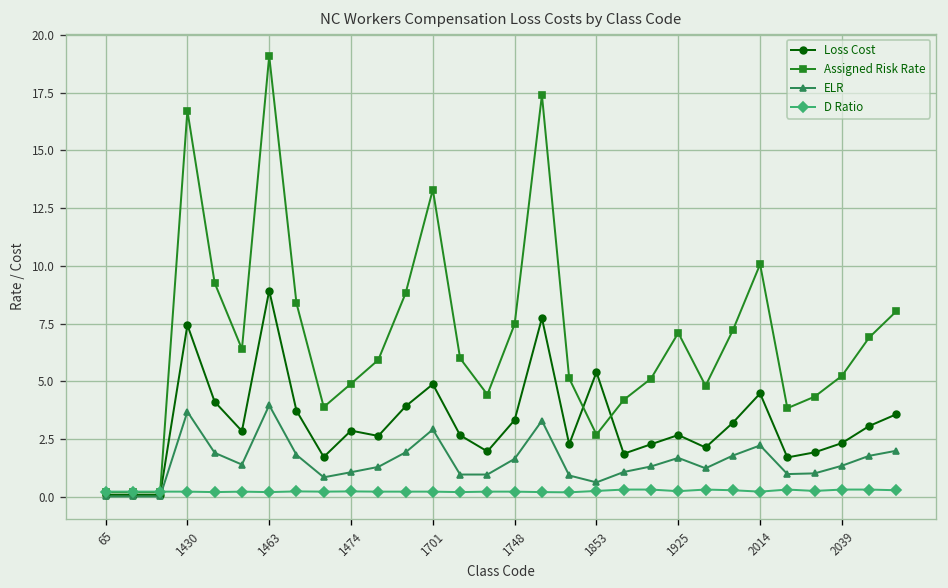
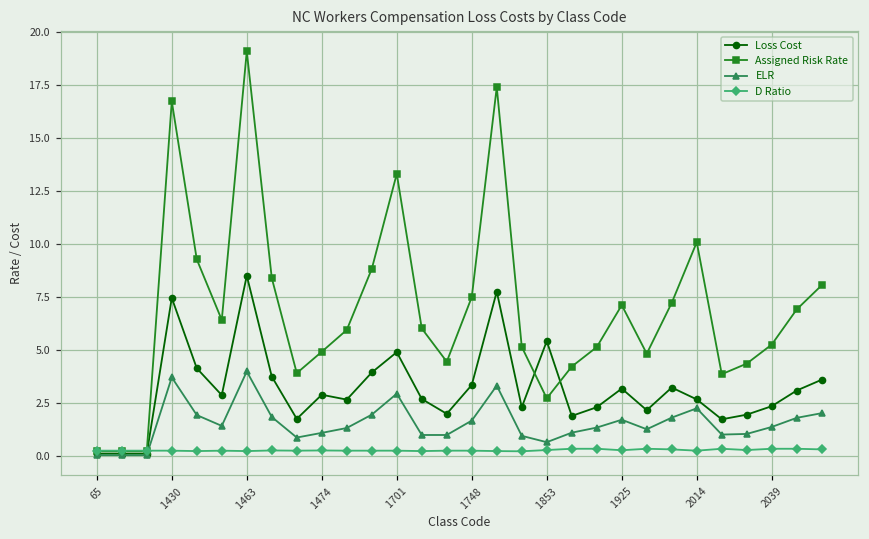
  {
    "Loss Cost": {
      "1430": 7.4,
-     "1463": 8.9,
+     "1463": 8.5,
      "1474": 2.9,
      "1701": 4.9,
      "1748": 3.3,
      "1853": 5.4,
-     "1925": 2.7,
-     "2014": 4.5,
+     "1925": 3.2,
+     "2014": 2.7,
      "2039": 2.3
    }
  }
